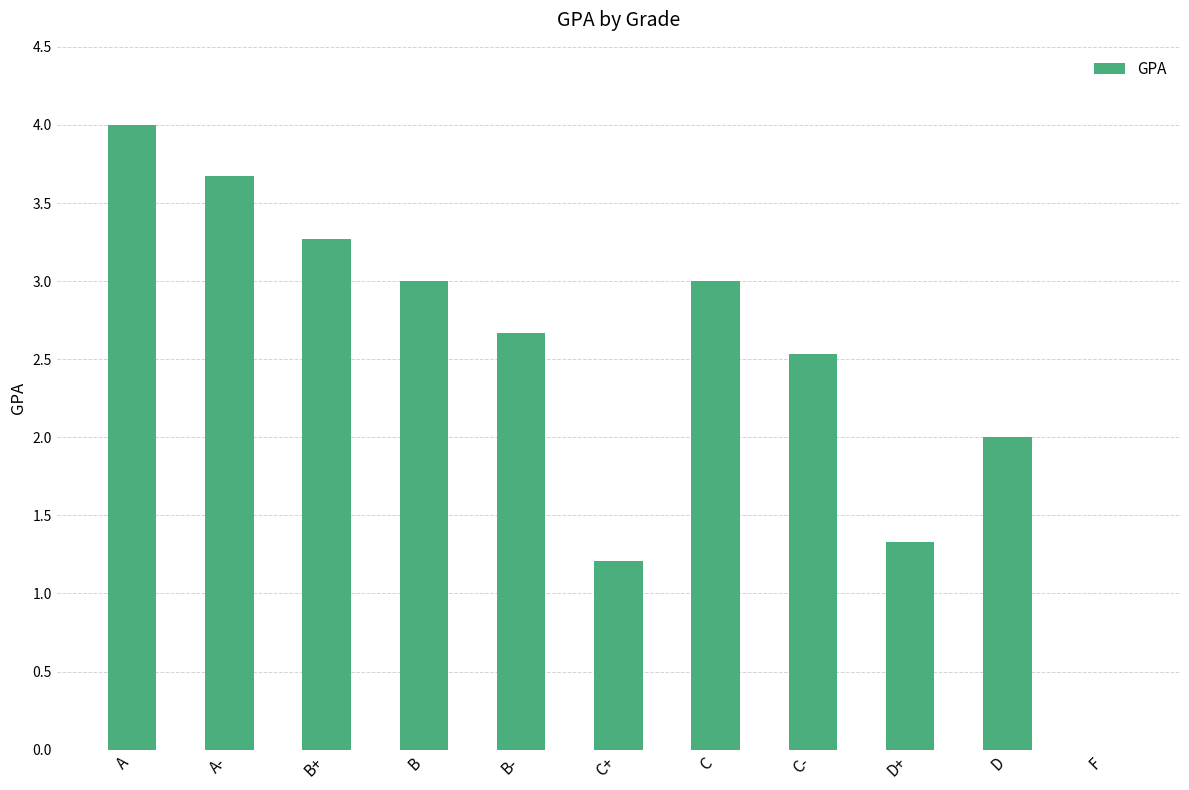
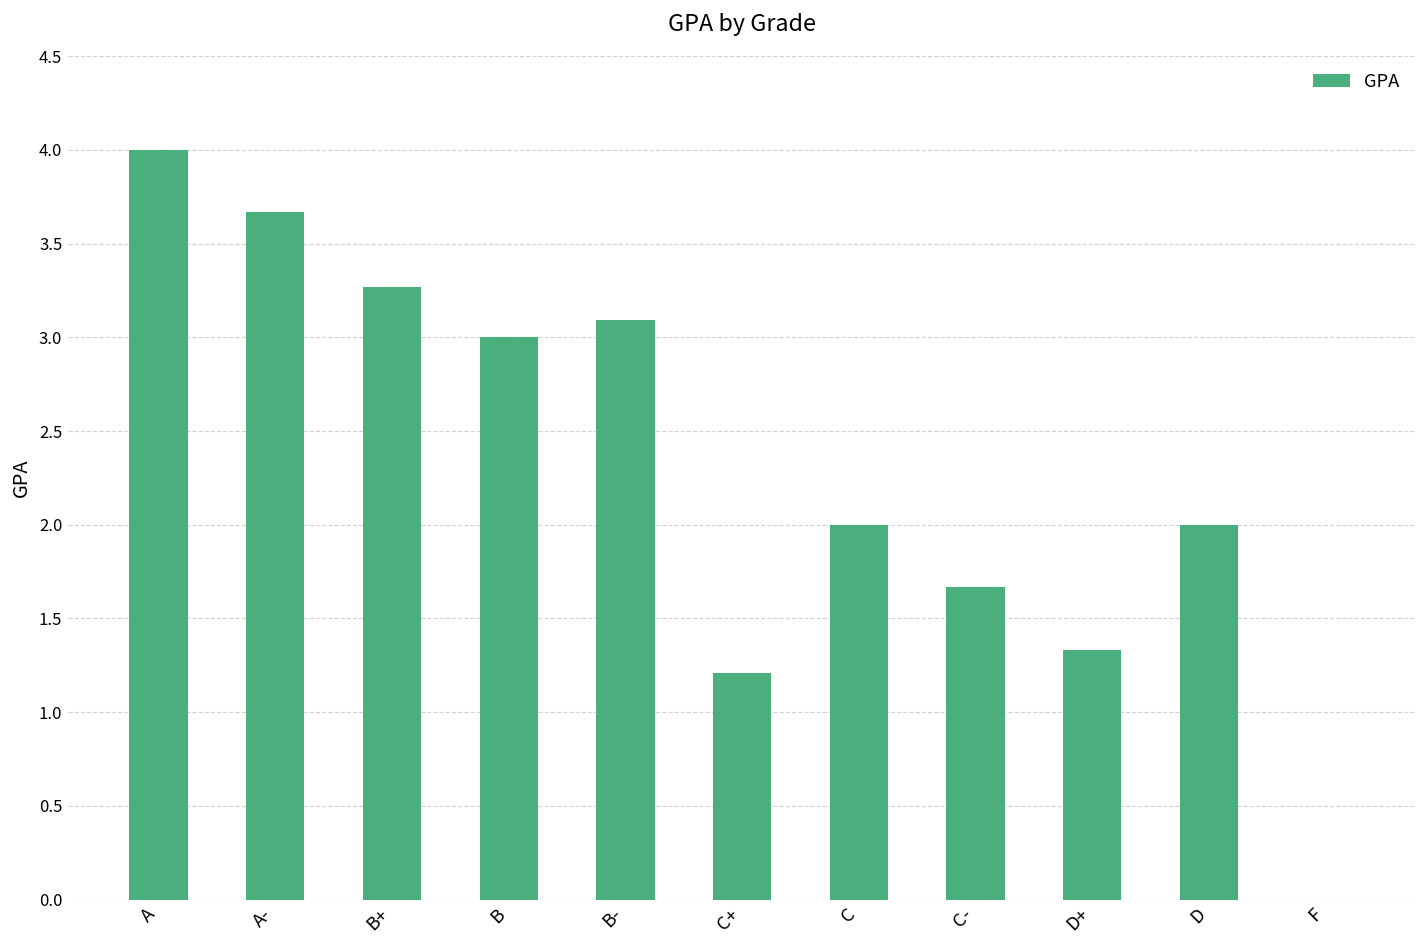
  {
    "A": 4.00,
    "A-": 3.67,
    "B+": 3.27,
    "B": 3.00,
-   "B-": 2.67,
+   "B-": 3.09,
    "C+": 1.21,
-   "C": 3,
-   "C-": 2.53,
+   "C": 2,
+   "C-": 1.67,
    "D+": 1.33,
    "D": 2.00,
    "F": 0.00
  }
